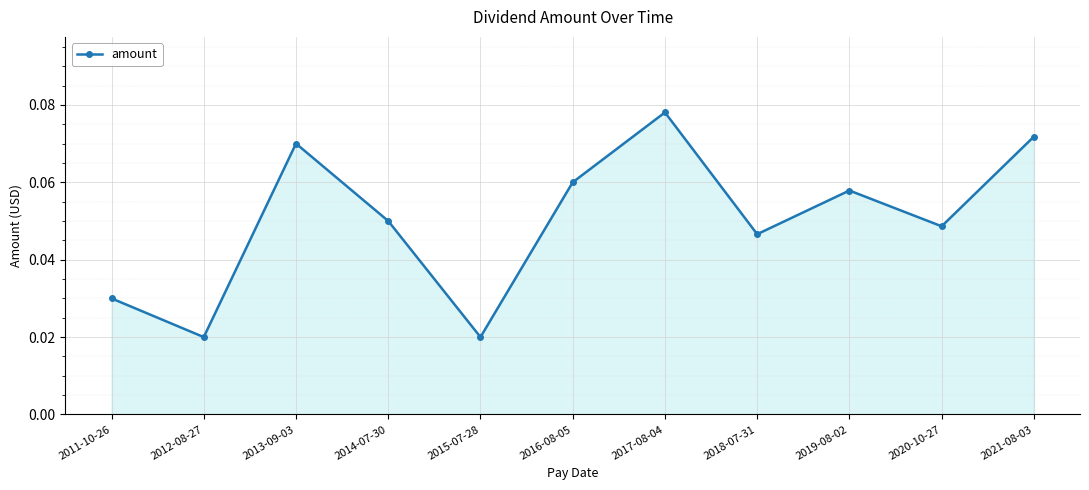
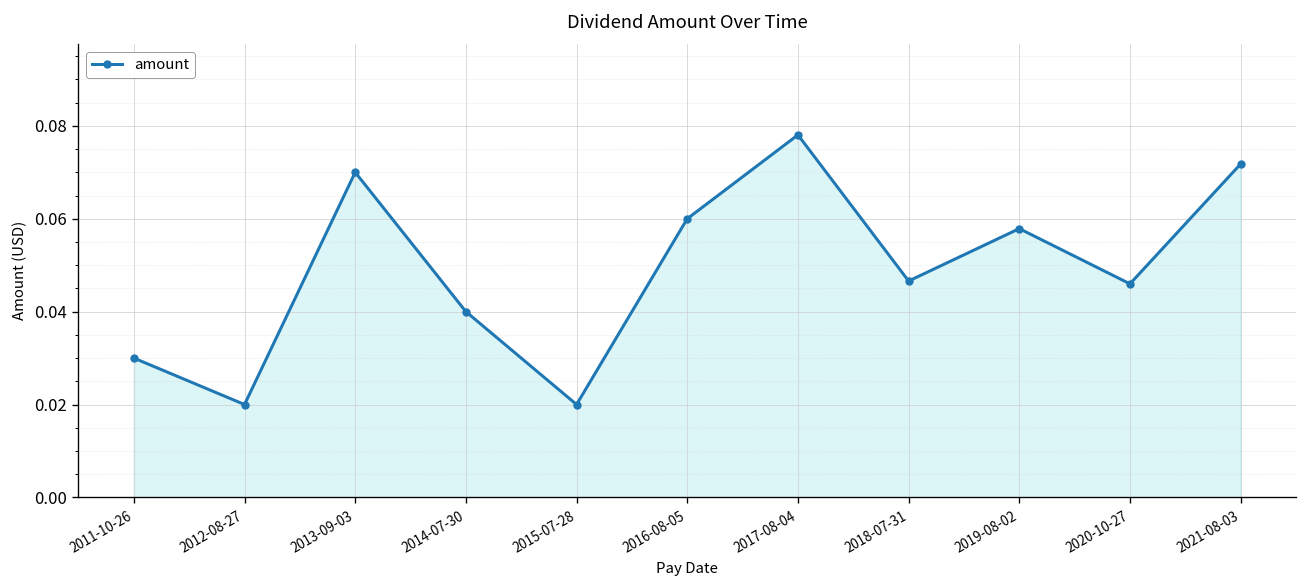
  {
    "2011-10-26": 0.030,
    "2012-08-27": 0.020,
    "2013-09-03": 0.070,
-   "2014-07-30": 0.05,
+   "2014-07-30": 0.04,
    "2015-07-28": 0.020,
    "2016-08-05": 0.060,
    "2017-08-04": 0.078,
    "2018-07-31": 0.047,
    "2019-08-02": 0.058,
-   "2020-10-27": 0.049,
+   "2020-10-27": 0.046,
    "2021-08-03": 0.072
  }
